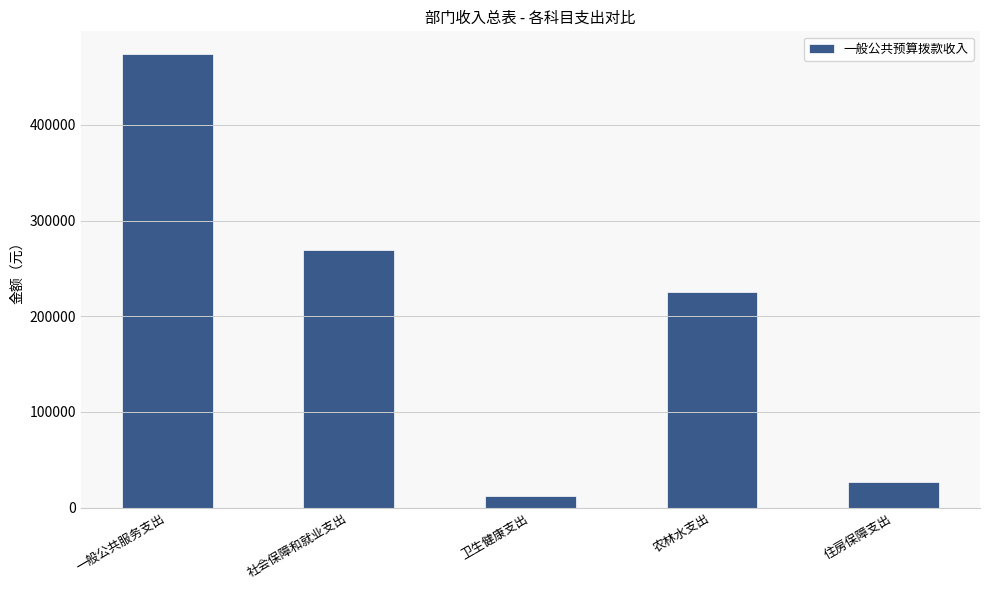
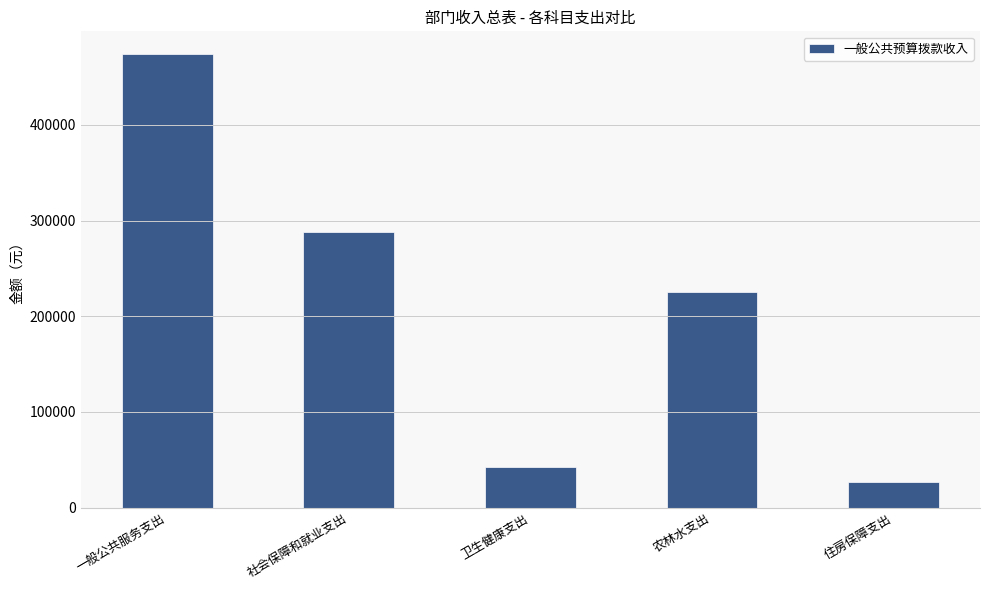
  {
    "一般公共服务支出": 470000,
-   "社会保障和就业支出": 270000,
-   "卫生健康支出": 10000,
+   "社会保障和就业支出": 290000,
+   "卫生健康支出": 40000,
    "农林水支出": 230000,
    "住房保障支出": 30000
  }
